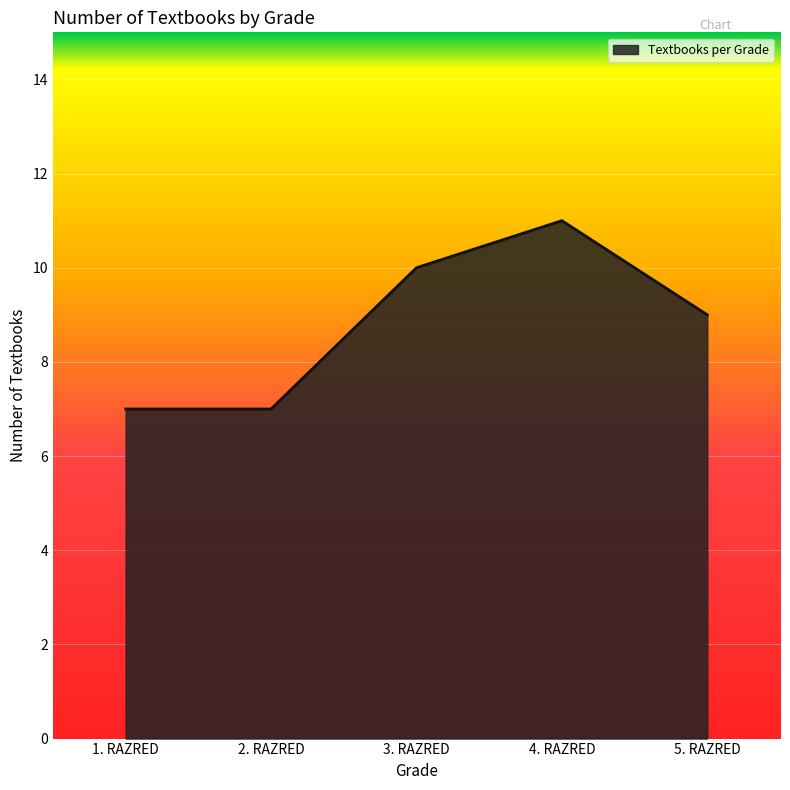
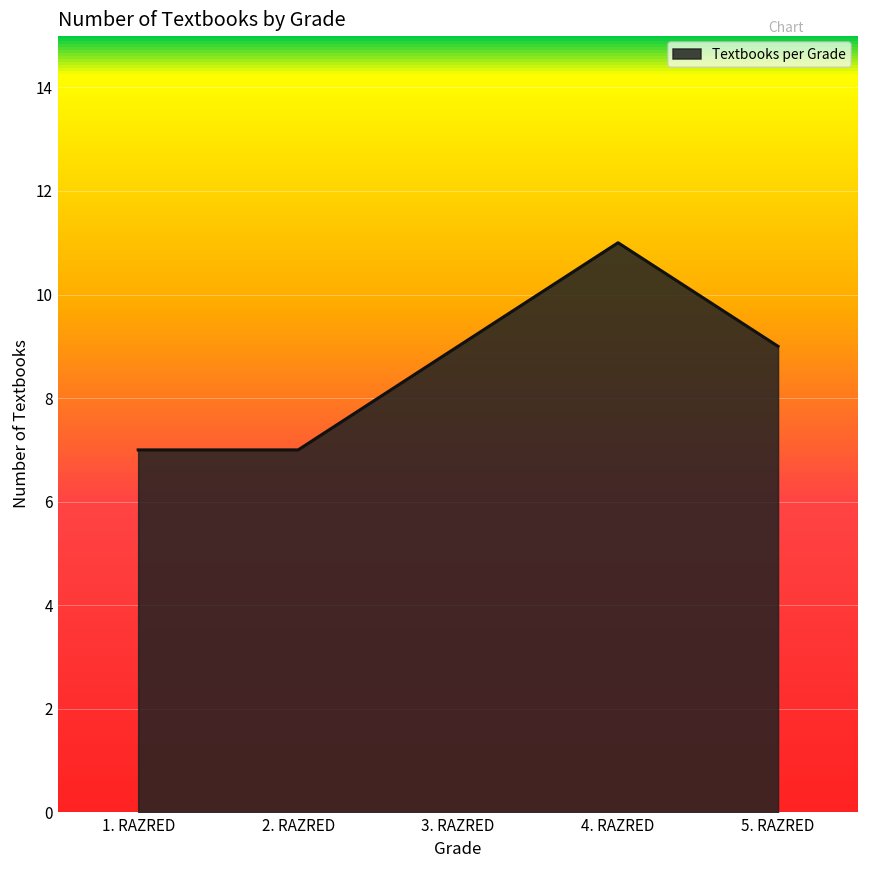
  {
    "1. RAZRED": 7,
    "2. RAZRED": 7,
-   "3. RAZRED": 10,
+   "3. RAZRED": 9,
    "4. RAZRED": 11,
    "5. RAZRED": 9
  }
